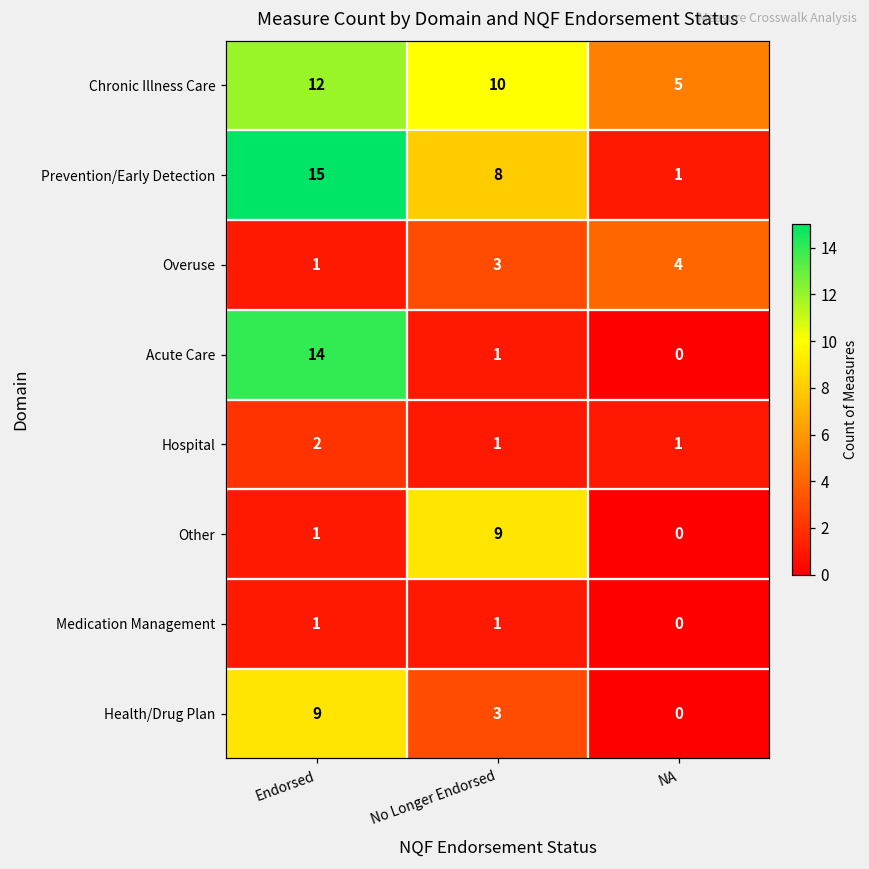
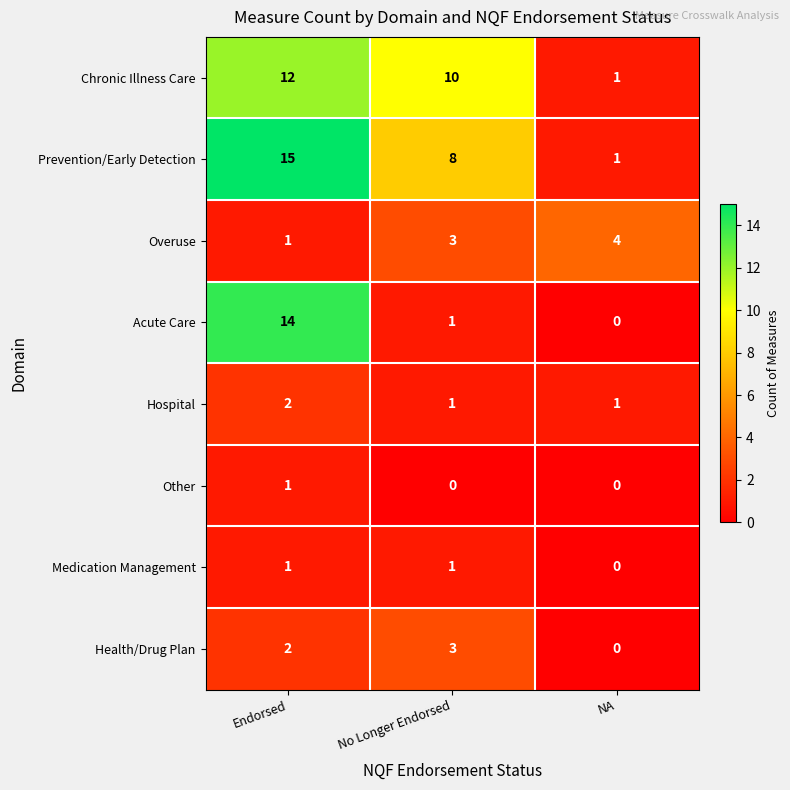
  {
    "Chronic Illness Care": {
      "Endorsed": 12,
      "No Longer Endorsed": 10,
-     "NA": 5
+     "NA": 1
    },
    "Prevention/Early Detection": {
      "Endorsed": 15,
      "No Longer Endorsed": 8,
      "NA": 1
    },
    "Overuse": {
      "Endorsed": 1,
      "No Longer Endorsed": 3,
      "NA": 4
    },
    "Acute Care": {
      "Endorsed": 14,
      "No Longer Endorsed": 1,
      "NA": 0
    },
    "Hospital": {
      "Endorsed": 2,
      "No Longer Endorsed": 1,
      "NA": 1
    },
    "Other": {
      "Endorsed": 1,
-     "No Longer Endorsed": 9,
+     "No Longer Endorsed": 0,
      "NA": 0
    },
    "Medication Management": {
      "Endorsed": 1,
      "No Longer Endorsed": 1,
      "NA": 0
    },
    "Health/Drug Plan": {
-     "Endorsed": 9,
+     "Endorsed": 2,
      "No Longer Endorsed": 3,
      "NA": 0
    }
  }
